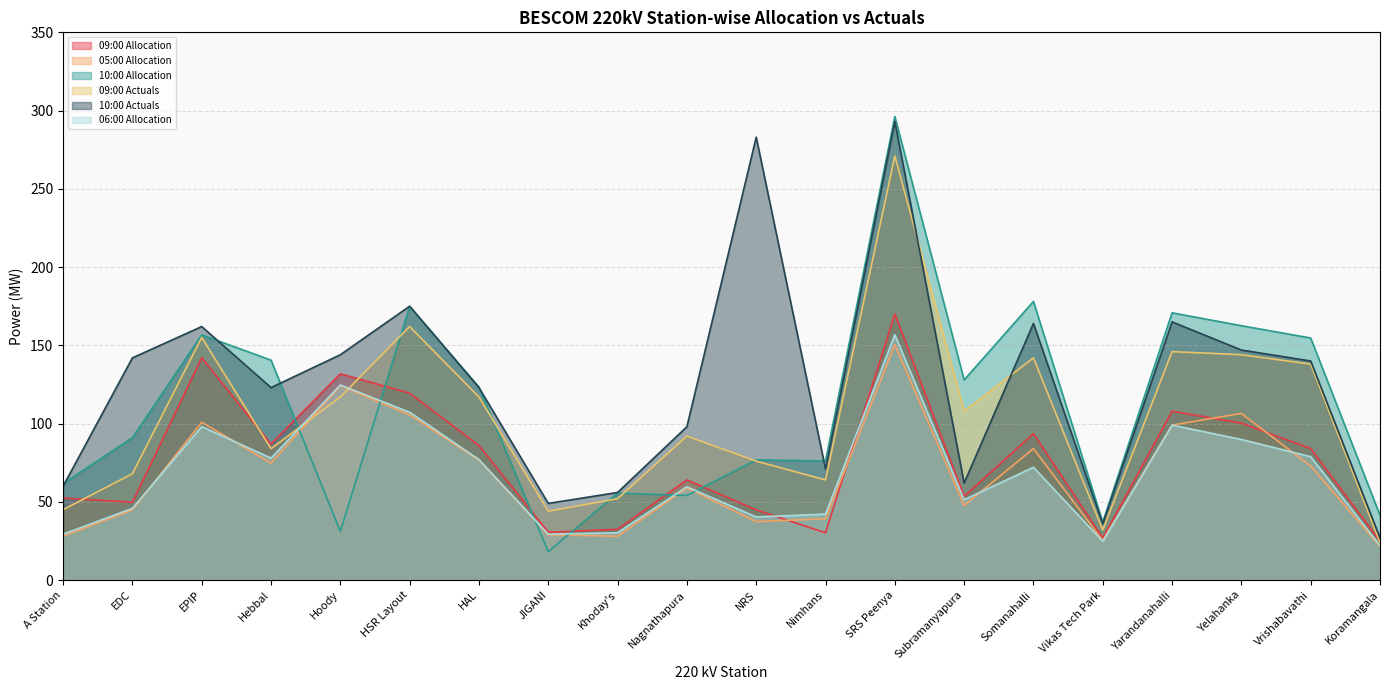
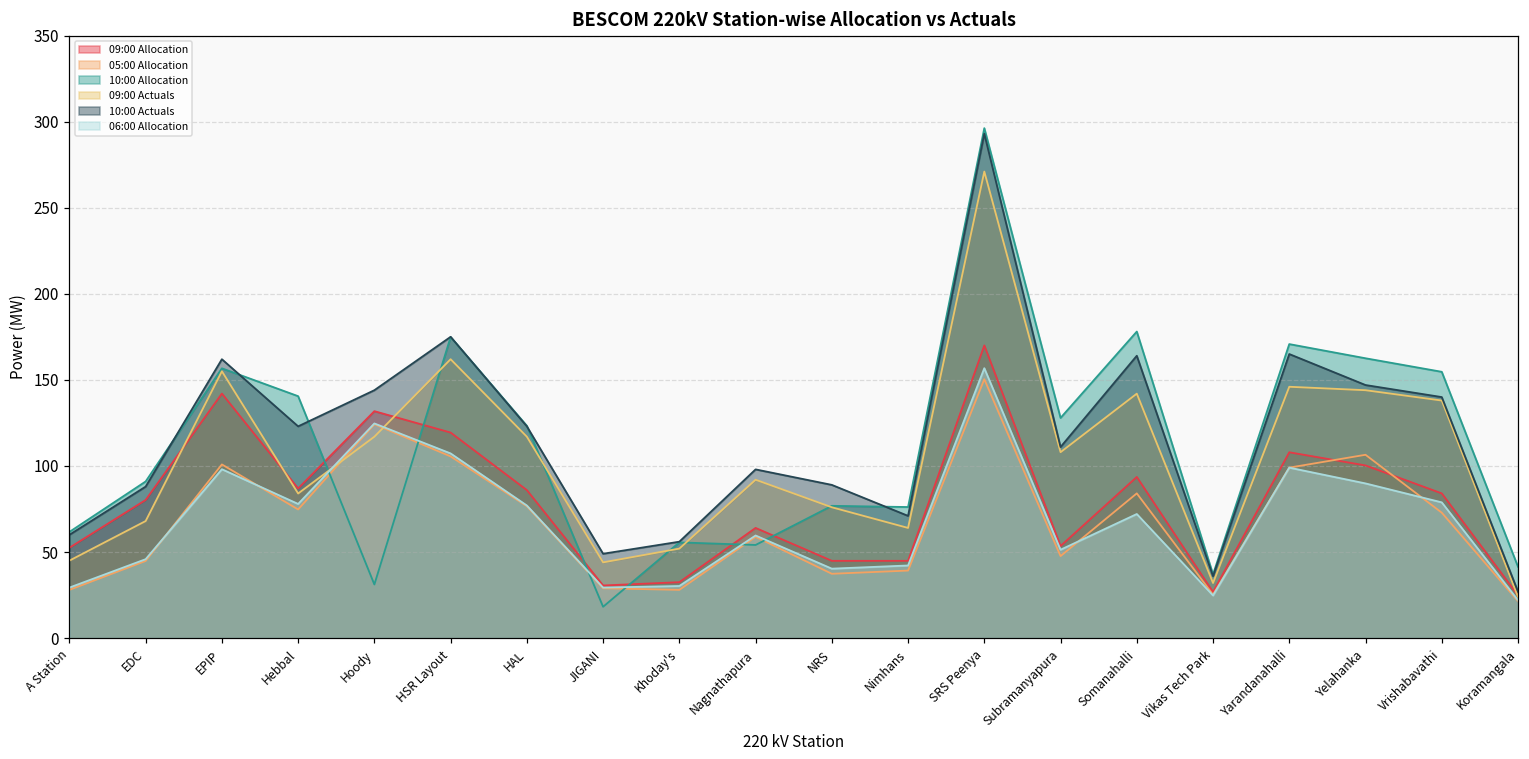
  {
    "09:00 Allocation": {
      "A Station": 52,
-     "EDC": 50,
+     "EDC": 80,
      "EPIP": 142,
      "Hebbal": 87,
      "Hoody": 132,
      "HSR Layout": 119,
      "HAL": 86,
      "Khoday's": 32,
      "Nagnathapura": 64,
      "NRS": 45,
-     "Nimhans": 30,
+     "Nimhans": 45,
      "SRS Peenya": 170,
      "Subramanyapura": 53,
      "Somanahalli": 94,
      "Yarandanahalli": 108,
      "Yelahanka": 100,
      "Vrishabavathi": 84
    },
    "10:00 Allocation": {
      "A Station": 62,
      "EDC": 91,
      "EPIP": 157,
      "Hebbal": 141,
      "Hoody": 31,
      "JIGANI": 18,
      "Nagnathapura": 54,
      "Nimhans": 76,
      "SRS Peenya": 296,
      "Subramanyapura": 128,
      "Somanahalli": 178,
      "Yarandanahalli": 171,
      "Yelahanka": 163,
      "Vrishabavathi": 155,
      "Koramangala": 41
    },
    "10:00 Actuals": {
      "A Station": 60,
-     "EDC": 142,
+     "EDC": 88,
      "EPIP": 162,
      "Hebbal": 123,
      "Hoody": 144,
      "JIGANI": 49,
      "Nagnathapura": 98,
-     "NRS": 283,
+     "NRS": 89,
      "Nimhans": 71,
      "SRS Peenya": 293,
-     "Subramanyapura": 62,
+     "Subramanyapura": 111,
      "Somanahalli": 164,
      "Yarandanahalli": 165,
      "Yelahanka": 147,
      "Vrishabavathi": 140,
      "Koramangala": 27
    },
    "06:00 Allocation": {
      "EPIP": 98,
      "Hebbal": 78,
      "HSR Layout": 107,
      "Khoday's": 30,
      "NRS": 40,
      "Nimhans": 42,
      "SRS Peenya": 157,
      "Subramanyapura": 51,
      "Somanahalli": 72,
      "Yelahanka": 90,
      "Vrishabavathi": 79
    }
  }
